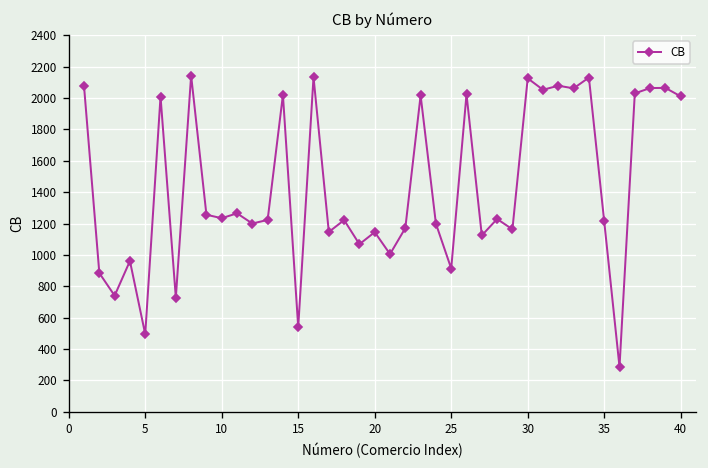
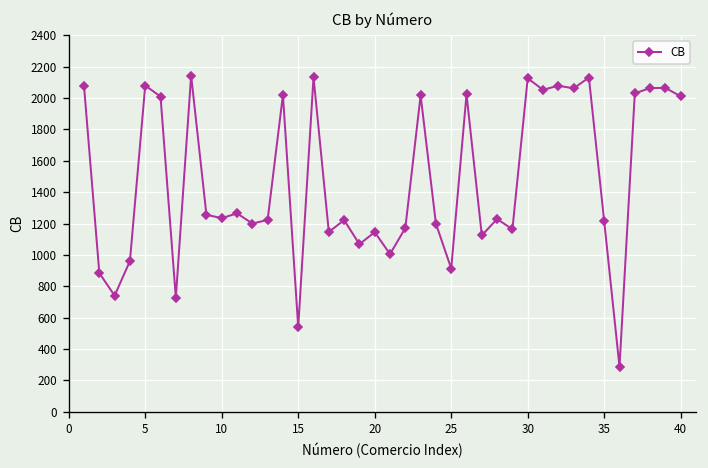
  {
-   "5": 490,
+   "5": 2080,
    "10": 1230,
    "15": 540,
    "20": 1150,
    "25": 910,
    "30": 2130,
    "35": 1210,
    "40": 2010
  }
